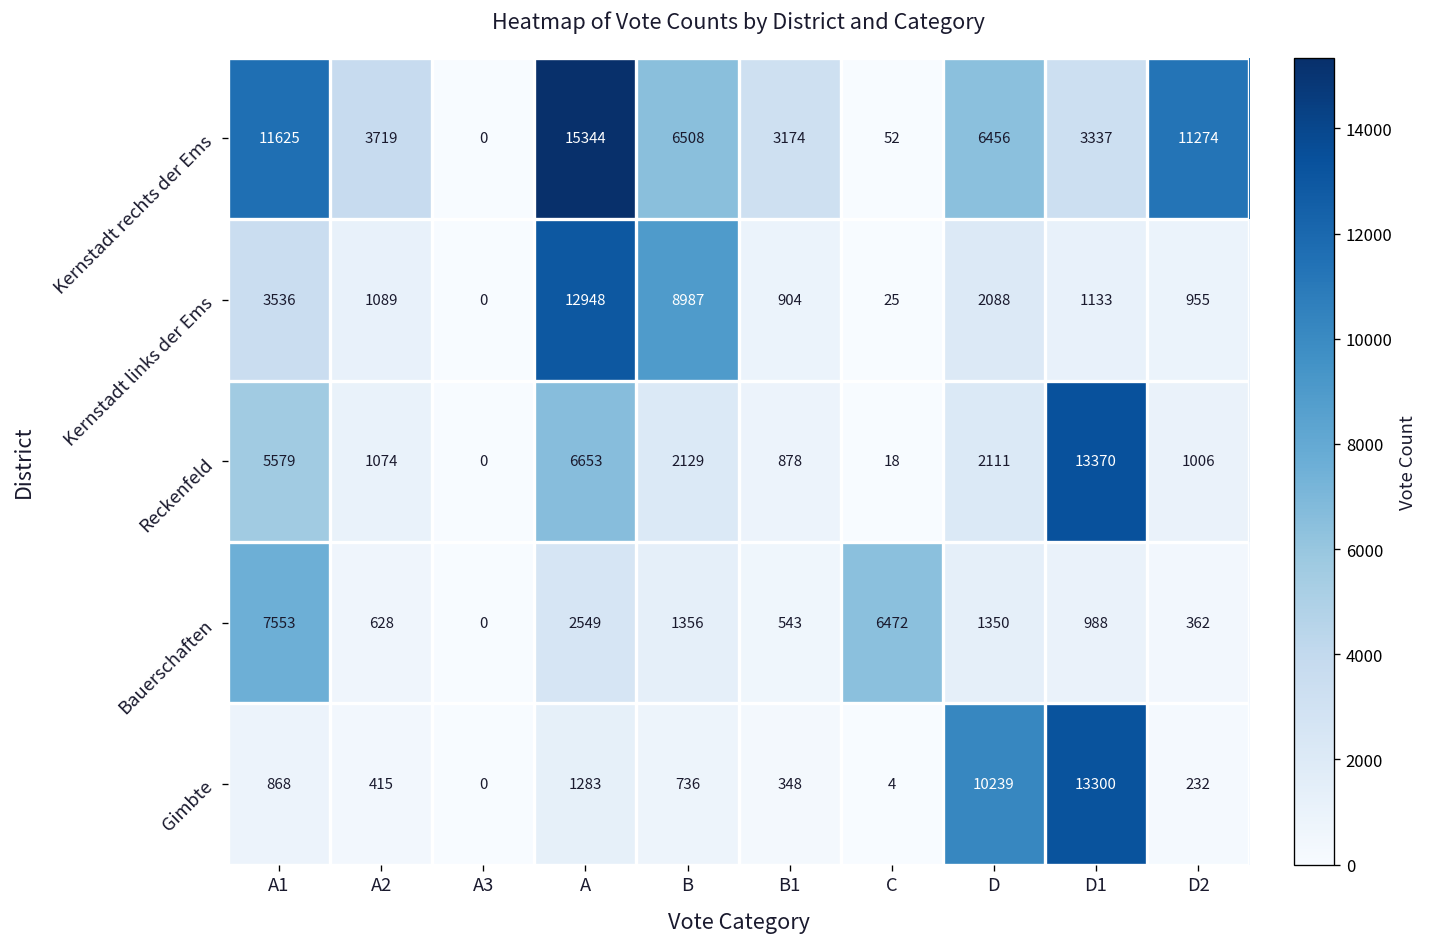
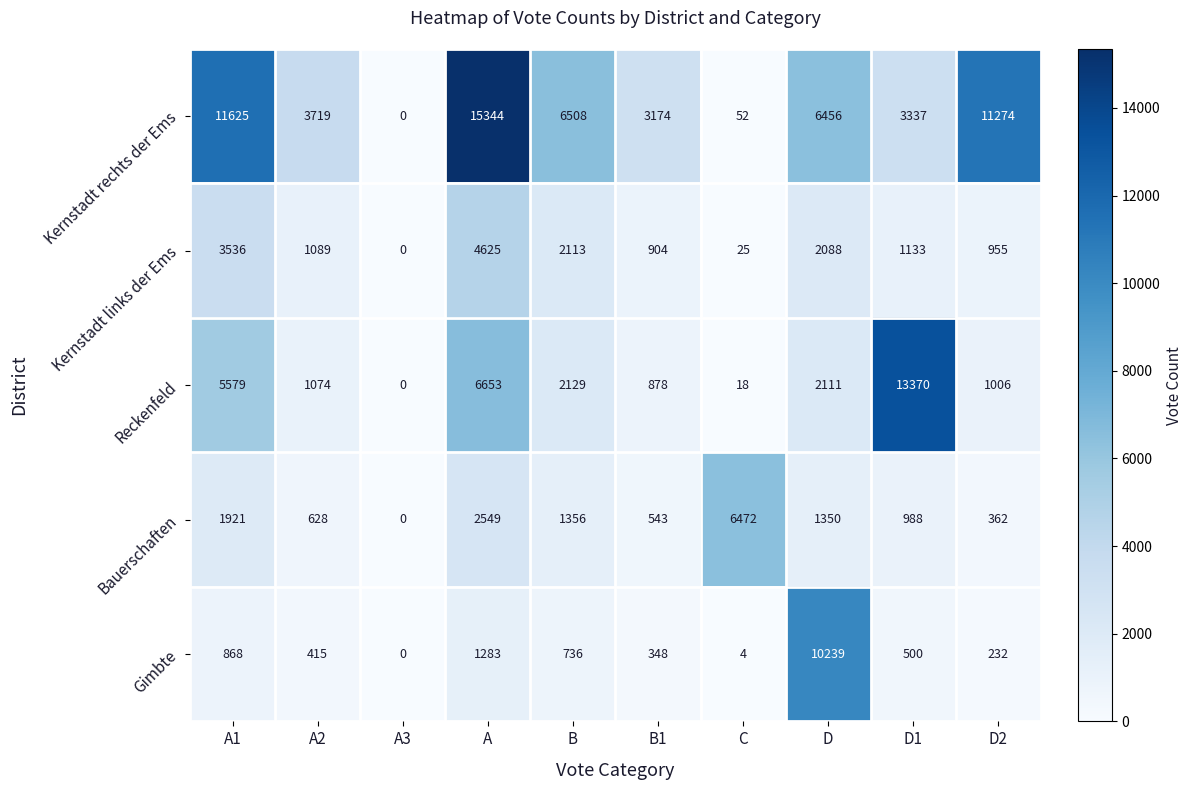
  {
    "Kernstadt rechts der Ems": {
      "A1": 11625,
      "A2": 3719,
      "A3": 0,
      "A": 15344,
      "B": 6508,
      "B1": 3174,
      "C": 52,
      "D": 6456,
      "D1": 3337,
      "D2": 11274
    },
    "Kernstadt links der Ems": {
      "A1": 3536,
      "A2": 1089,
      "A3": 0,
-     "A": 12948,
-     "B": 8987,
+     "A": 4625,
+     "B": 2113,
      "B1": 904,
      "C": 25,
      "D": 2088,
      "D1": 1133,
      "D2": 955
    },
    "Reckenfeld": {
      "A1": 5579,
      "A2": 1074,
      "A3": 0,
      "A": 6653,
      "B": 2129,
      "B1": 878,
      "C": 18,
      "D": 2111,
      "D1": 13370,
      "D2": 1006
    },
    "Bauerschaften": {
-     "A1": 7553,
+     "A1": 1921,
      "A2": 628,
      "A3": 0,
      "A": 2549,
      "B": 1356,
      "B1": 543,
      "C": 6472,
      "D": 1350,
      "D1": 988,
      "D2": 362
    },
    "Gimbte": {
      "A1": 868,
      "A2": 415,
      "A3": 0,
      "A": 1283,
      "B": 736,
      "B1": 348,
      "C": 4,
      "D": 10239,
-     "D1": 13300,
+     "D1": 500,
      "D2": 232
    }
  }
